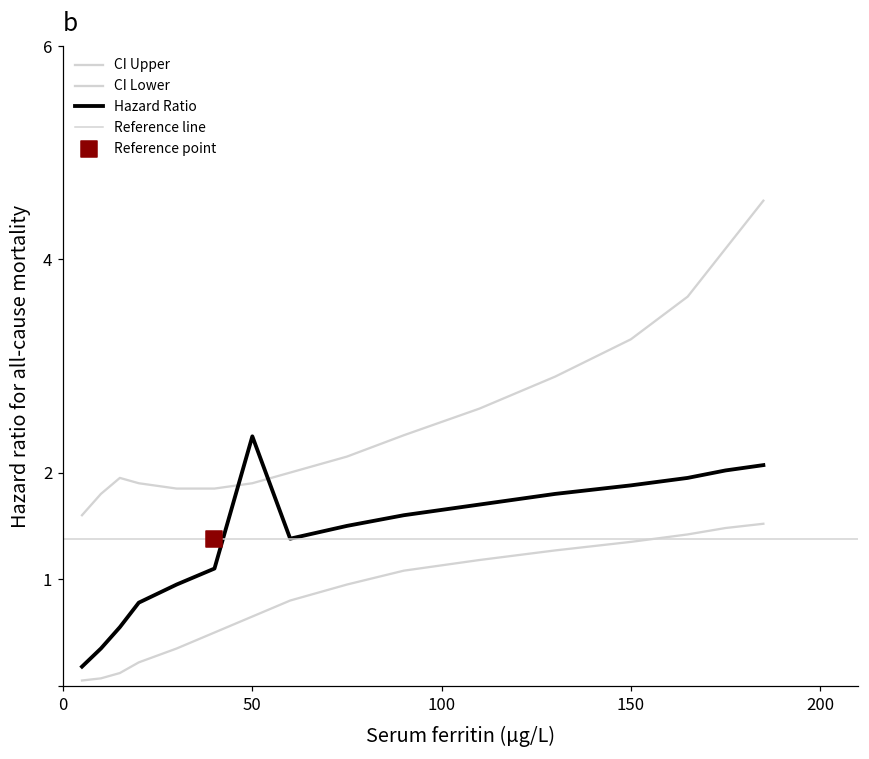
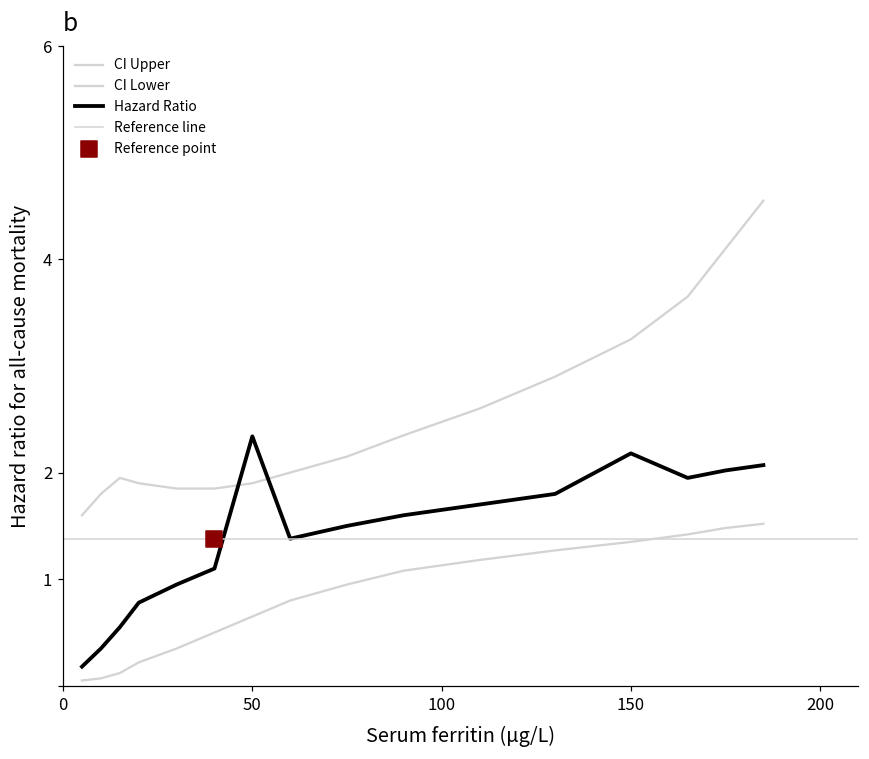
  {
    "Hazard Ratio": {
      "50": 2.3,
-     "150": 1.9
+     "150": 2.2
    }
  }
